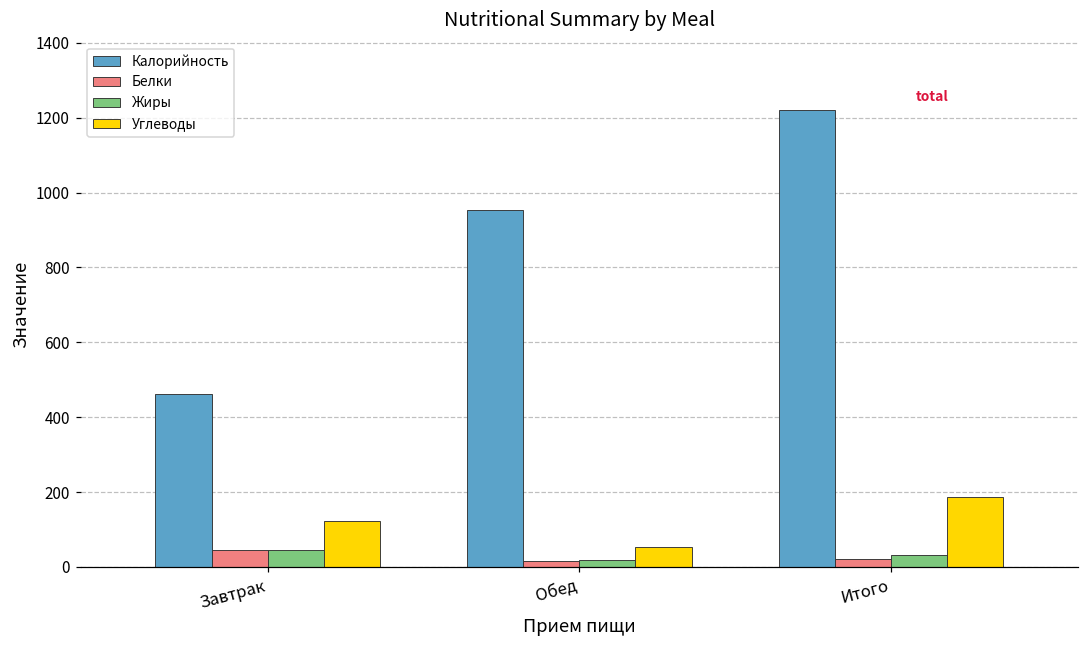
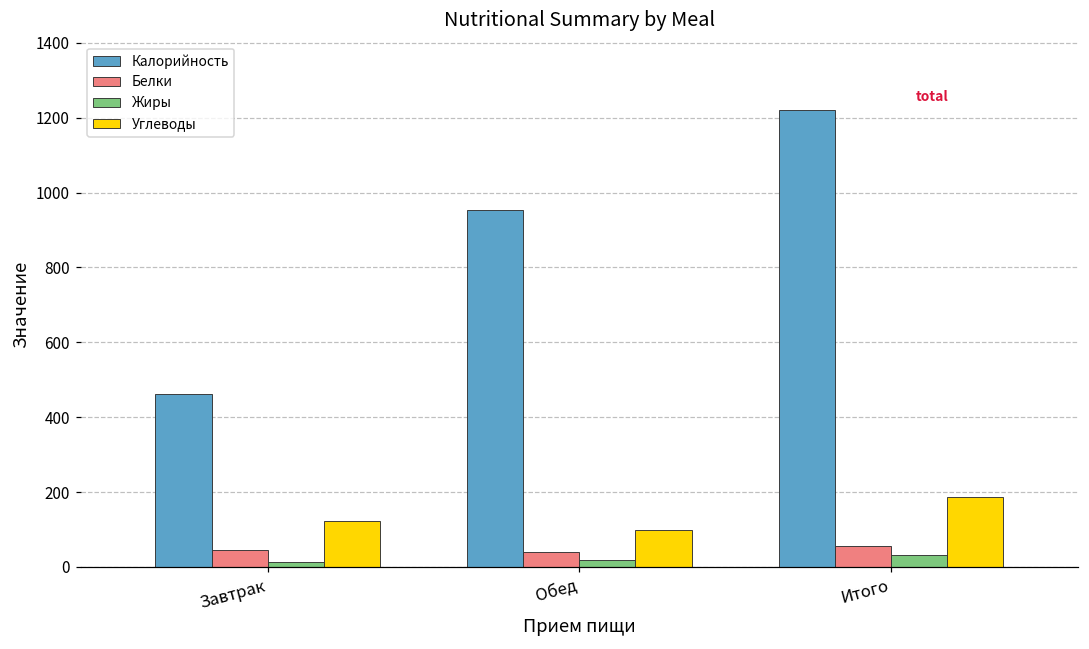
  {
    "Калорийность": {
      "Завтрак": 460,
      "Обед": 950,
      "Итого": 1220
    },
    "Белки": {
      "Завтрак": 40,
-     "Обед": 20,
-     "Итого": 20
+     "Обед": 40,
+     "Итого": 60
    },
    "Жиры": {
-     "Завтрак": 50,
+     "Завтрак": 10,
      "Обед": 20,
      "Итого": 30
    },
    "Углеводы": {
      "Завтрак": 120,
-     "Обед": 50,
+     "Обед": 100,
      "Итого": 190
    }
  }
